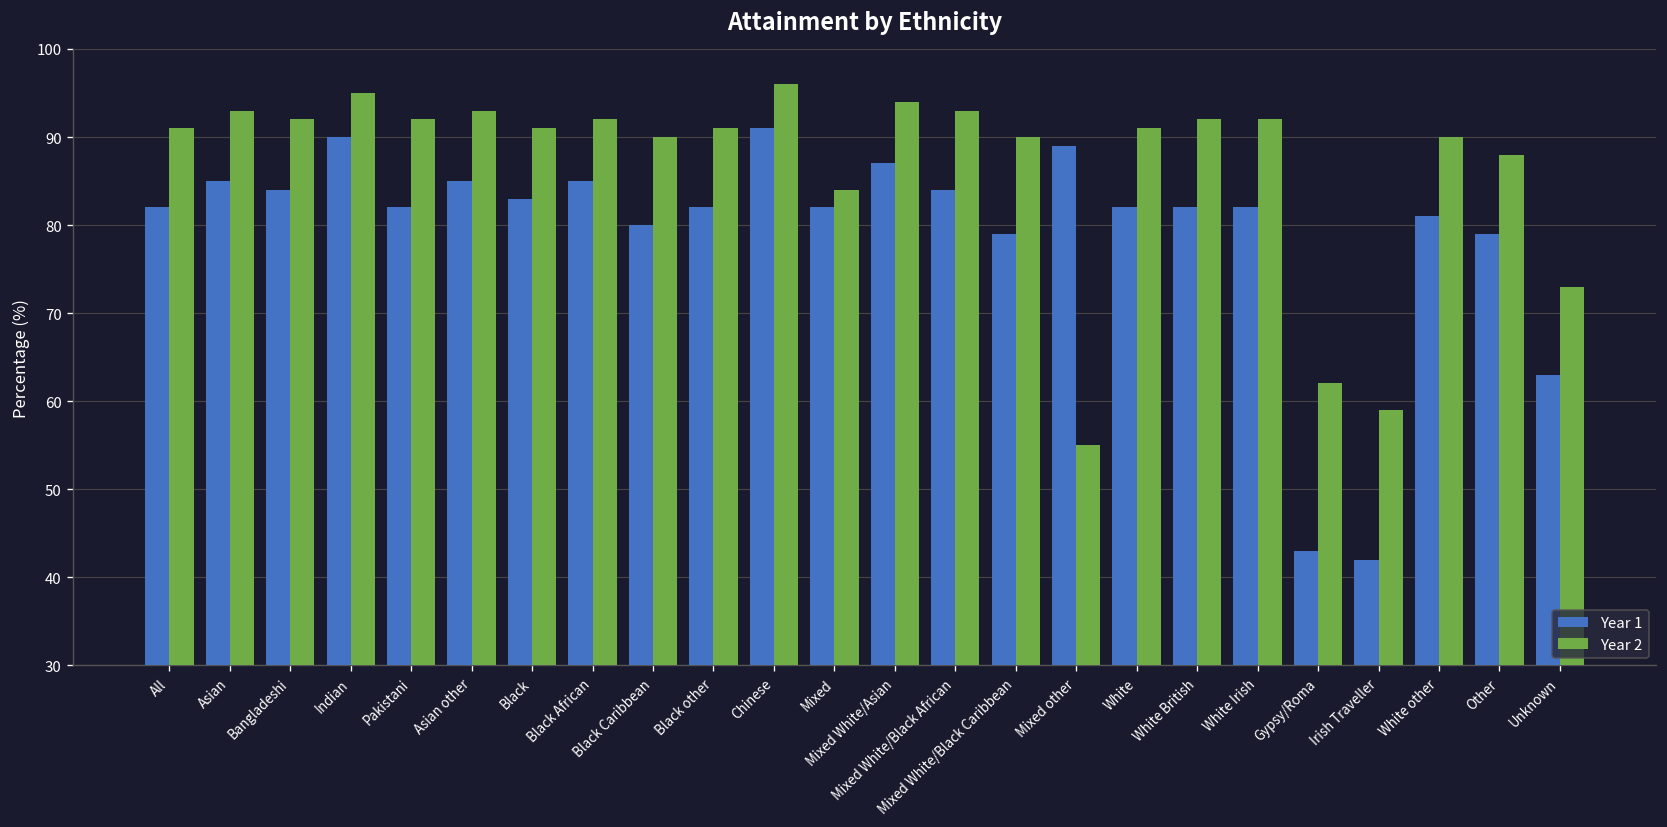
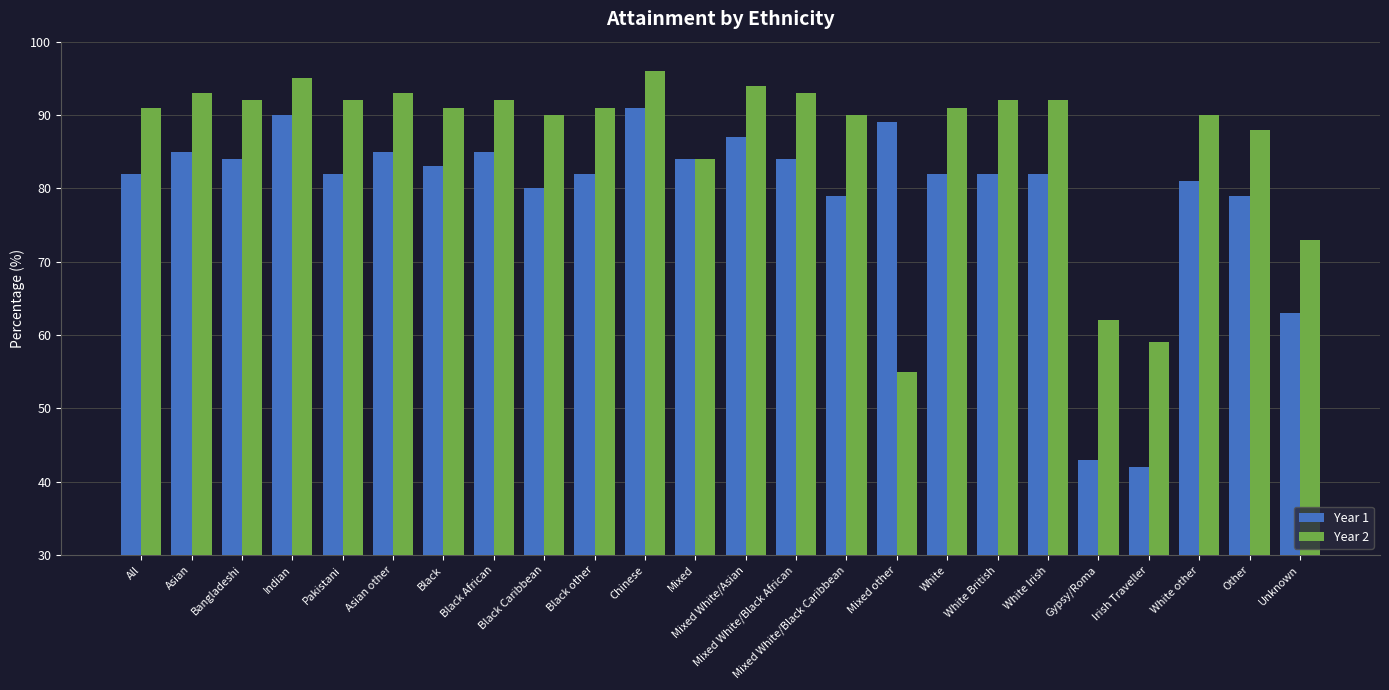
  {
    "Year 1": {
      "All": 82,
      "Asian": 85,
      "Bangladeshi": 84,
      "Indian": 90,
      "Pakistani": 82,
      "Asian other": 85,
      "Black": 83,
      "Black African": 85,
      "Black Caribbean": 80,
      "Black other": 82,
      "Chinese": 91,
-     "Mixed": 82,
+     "Mixed": 84,
      "Mixed White/Asian": 87,
      "Mixed White/Black African": 84,
      "Mixed White/Black Caribbean": 79,
      "Mixed other": 89,
      "White": 82,
      "White British": 82,
      "White Irish": 82,
      "Gypsy/Roma": 43,
      "Irish Traveller": 42,
      "White other": 81,
      "Other": 79,
      "Unknown": 63
    },
    "Year 2": {
      "All": 91,
      "Asian": 93,
      "Bangladeshi": 92,
      "Indian": 95,
      "Pakistani": 92,
      "Asian other": 93,
      "Black": 91,
      "Black African": 92,
      "Black Caribbean": 90,
      "Black other": 91,
      "Chinese": 96,
      "Mixed": 84,
      "Mixed White/Asian": 94,
      "Mixed White/Black African": 93,
      "Mixed White/Black Caribbean": 90,
      "Mixed other": 55,
      "White": 91,
      "White British": 92,
      "White Irish": 92,
      "Gypsy/Roma": 62,
      "Irish Traveller": 59,
      "White other": 90,
      "Other": 88,
      "Unknown": 73
    }
  }
